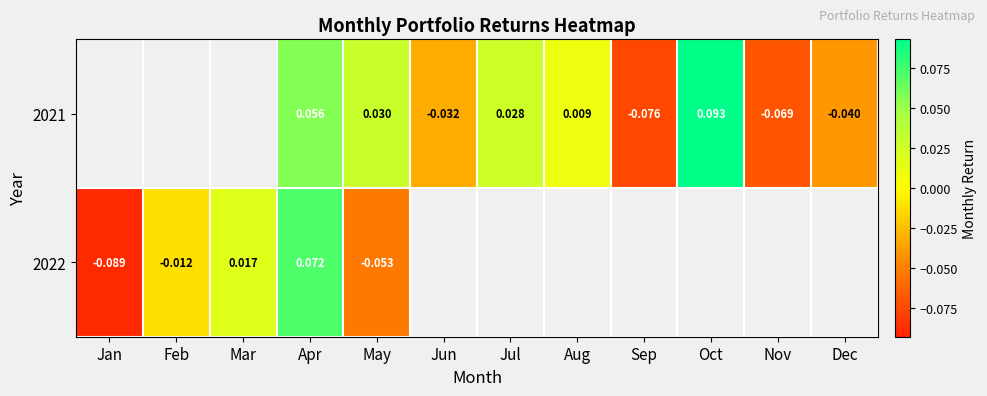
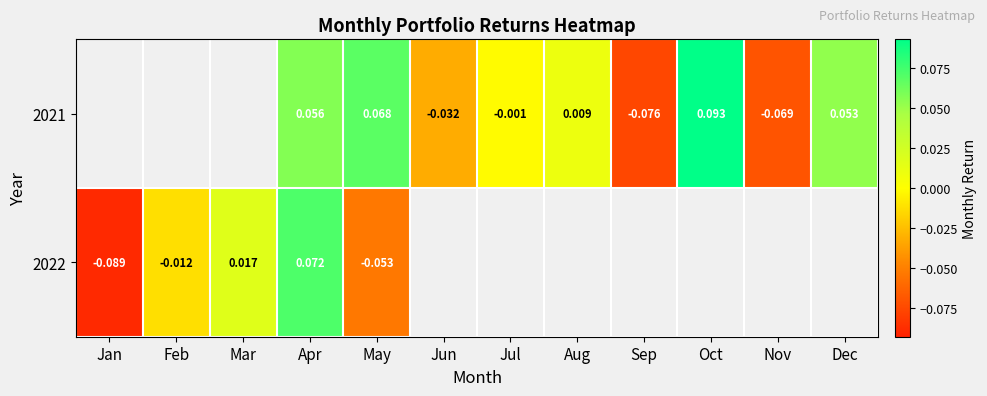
  {
    "2021": {
      "Apr": 0.056,
-     "May": 0.030,
+     "May": 0.068,
      "Jun": -0.032,
-     "Jul": 0.028,
+     "Jul": -0.001,
      "Aug": 0.009,
      "Sep": -0.076,
      "Oct": 0.093,
      "Nov": -0.069,
-     "Dec": -0.040
+     "Dec": 0.053
    },
    "2022": {
      "Jan": -0.089,
      "Feb": -0.012,
      "Mar": 0.017,
      "Apr": 0.072,
      "May": -0.053
    }
  }
